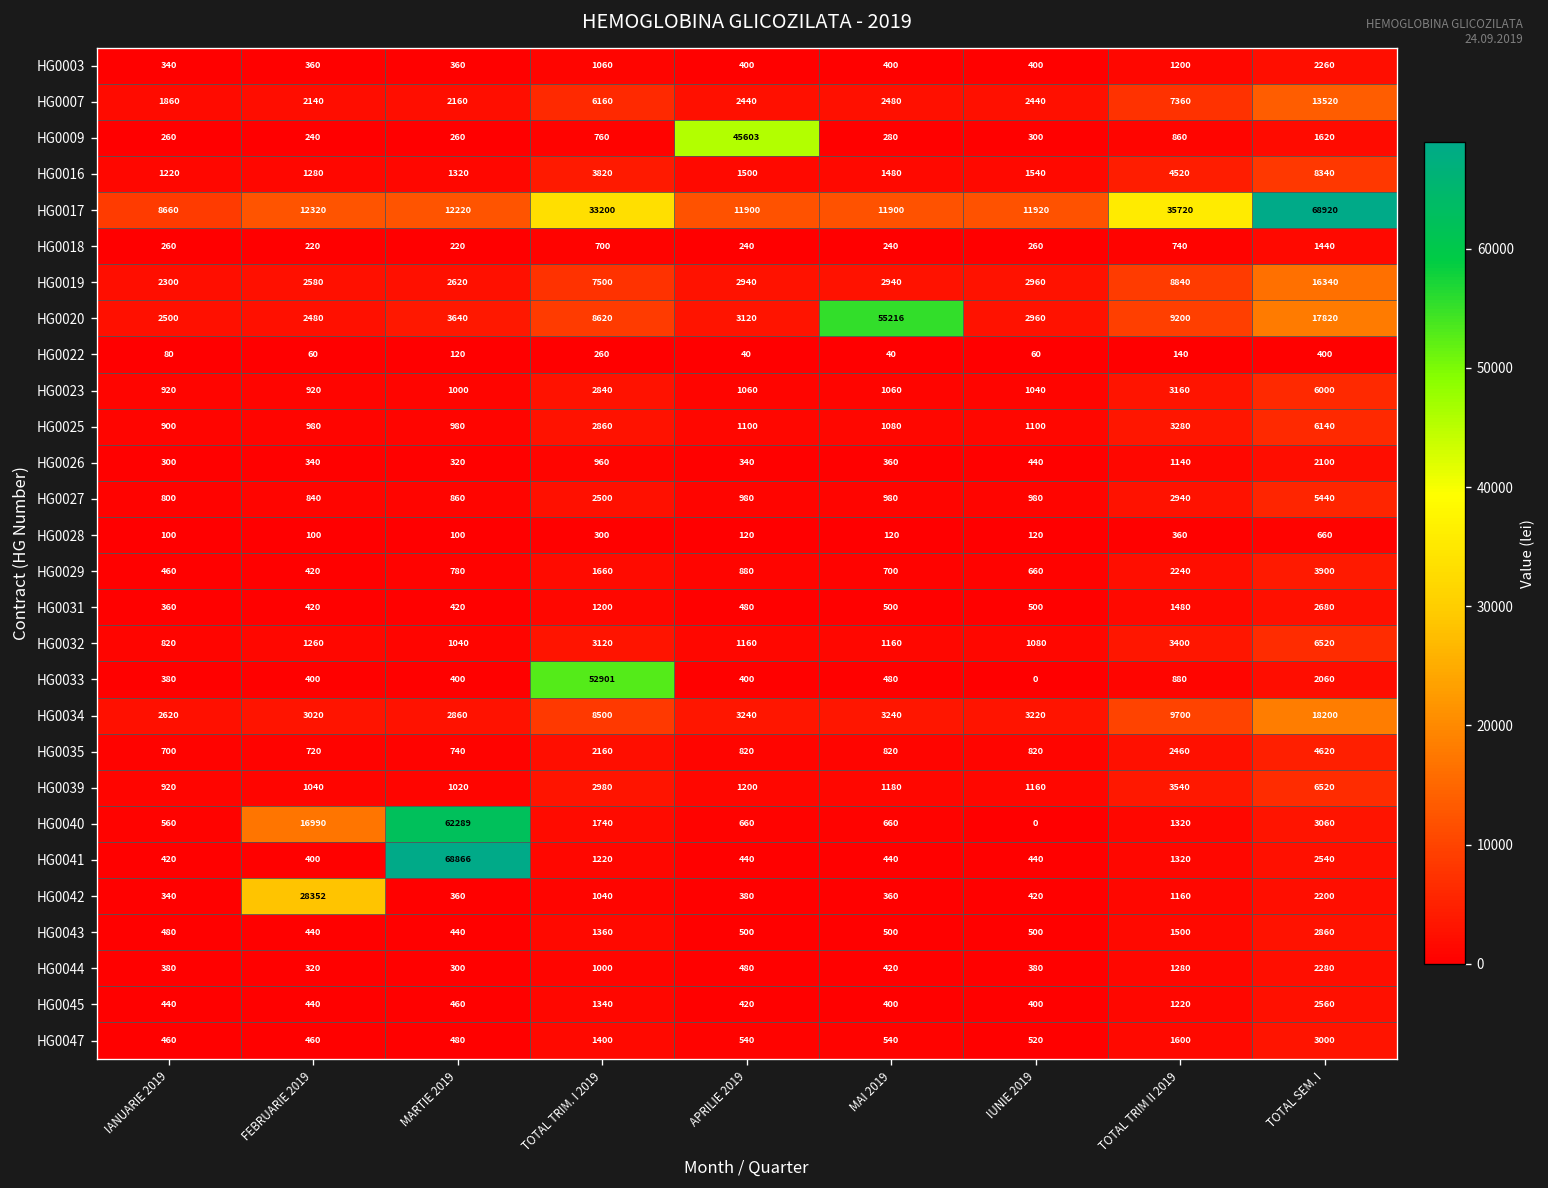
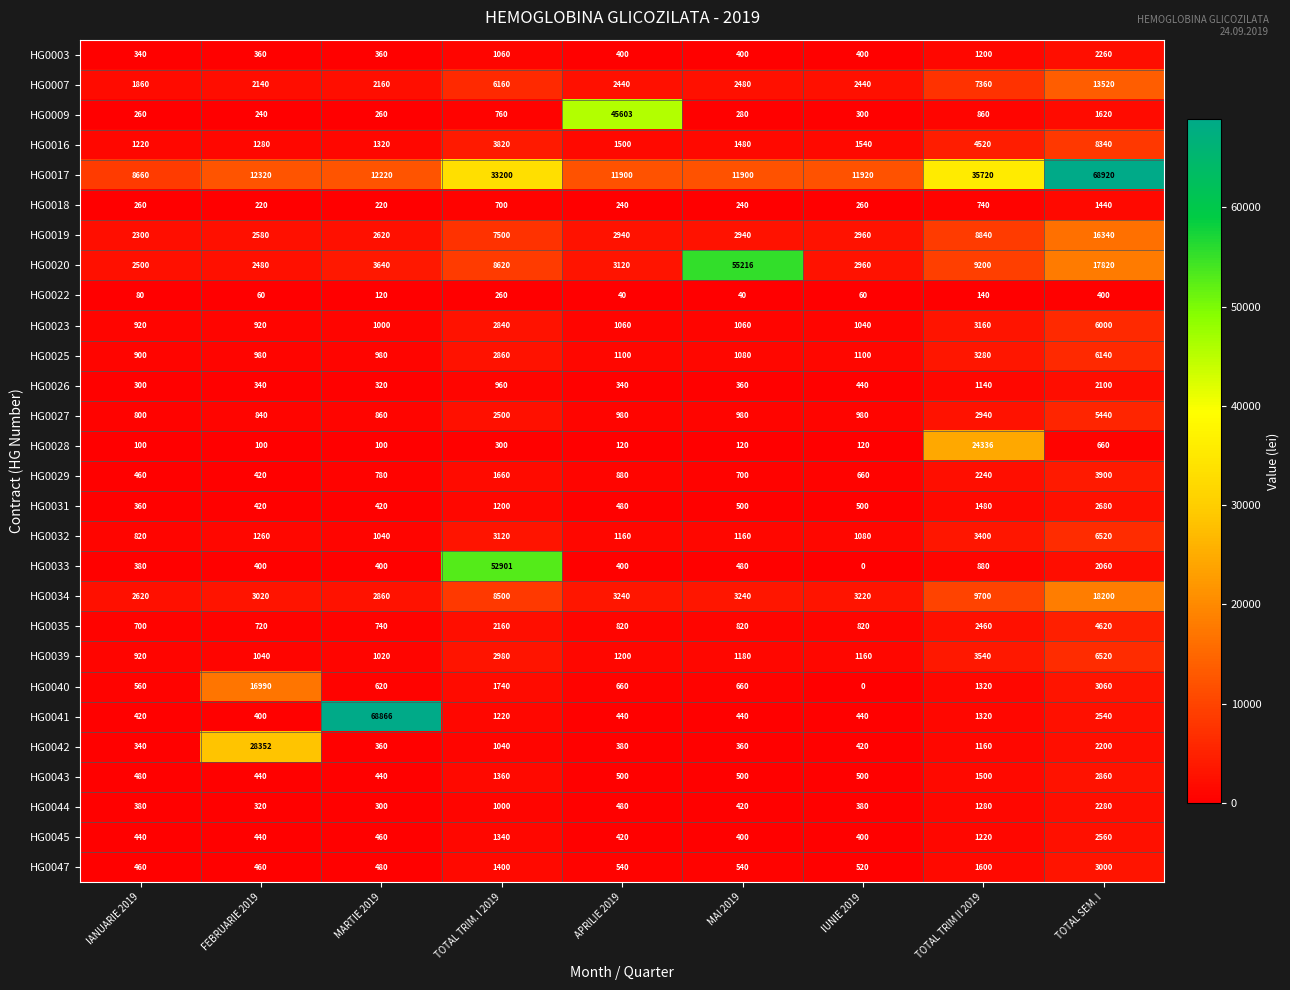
  {
    "HG0028": {
      "IANUARIE 2019": 100,
      "FEBRUARIE 2019": 100,
      "MARTIE 2019": 100,
      "TOTAL TRIM. I 2019": 300,
      "APRILIE 2019": 120,
      "MAI 2019": 120,
      "IUNIE 2019": 120,
-     "TOTAL TRIM II 2019": 360,
+     "TOTAL TRIM II 2019": 24336,
      "TOTAL SEM. I": 660
    },
    "HG0040": {
      "IANUARIE 2019": 560,
      "FEBRUARIE 2019": 16990,
-     "MARTIE 2019": 62289,
+     "MARTIE 2019": 620,
      "TOTAL TRIM. I 2019": 1740,
      "APRILIE 2019": 660,
      "MAI 2019": 660,
      "IUNIE 2019": 0,
      "TOTAL TRIM II 2019": 1320,
      "TOTAL SEM. I": 3060
    }
  }
